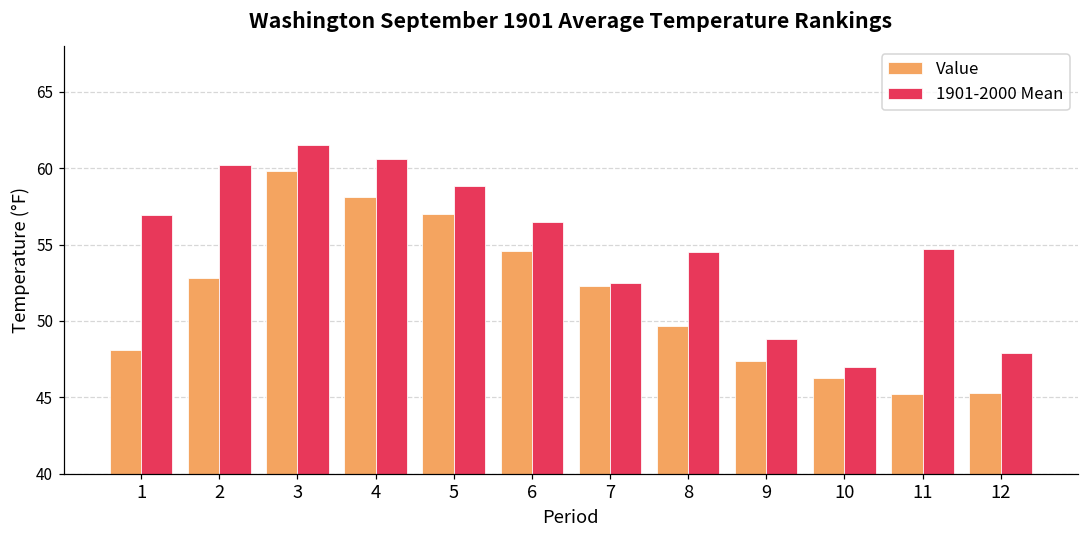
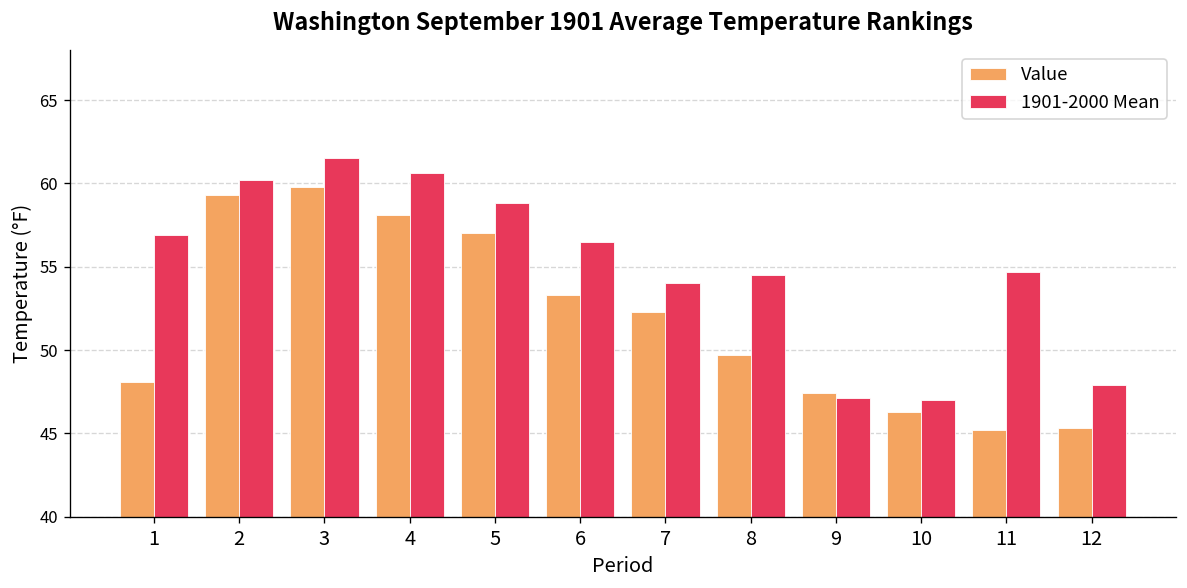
  {
    "Value": {
      "1": 48.1,
-     "2": 52.8,
+     "2": 59.3,
      "3": 59.8,
      "4": 58.1,
      "5": 57.0,
-     "6": 54.6,
+     "6": 53.3,
      "7": 52.3,
      "8": 49.7,
      "9": 47.4,
      "10": 46.3,
      "11": 45.2,
      "12": 45.3
    },
    "1901-2000 Mean": {
      "1": 56.9,
      "2": 60.2,
      "3": 61.5,
      "4": 60.6,
      "5": 58.8,
      "6": 56.5,
-     "7": 52.5,
+     "7": 54.0,
      "8": 54.5,
-     "9": 48.8,
+     "9": 47.1,
      "10": 47.0,
      "11": 54.7,
      "12": 47.9
    }
  }
